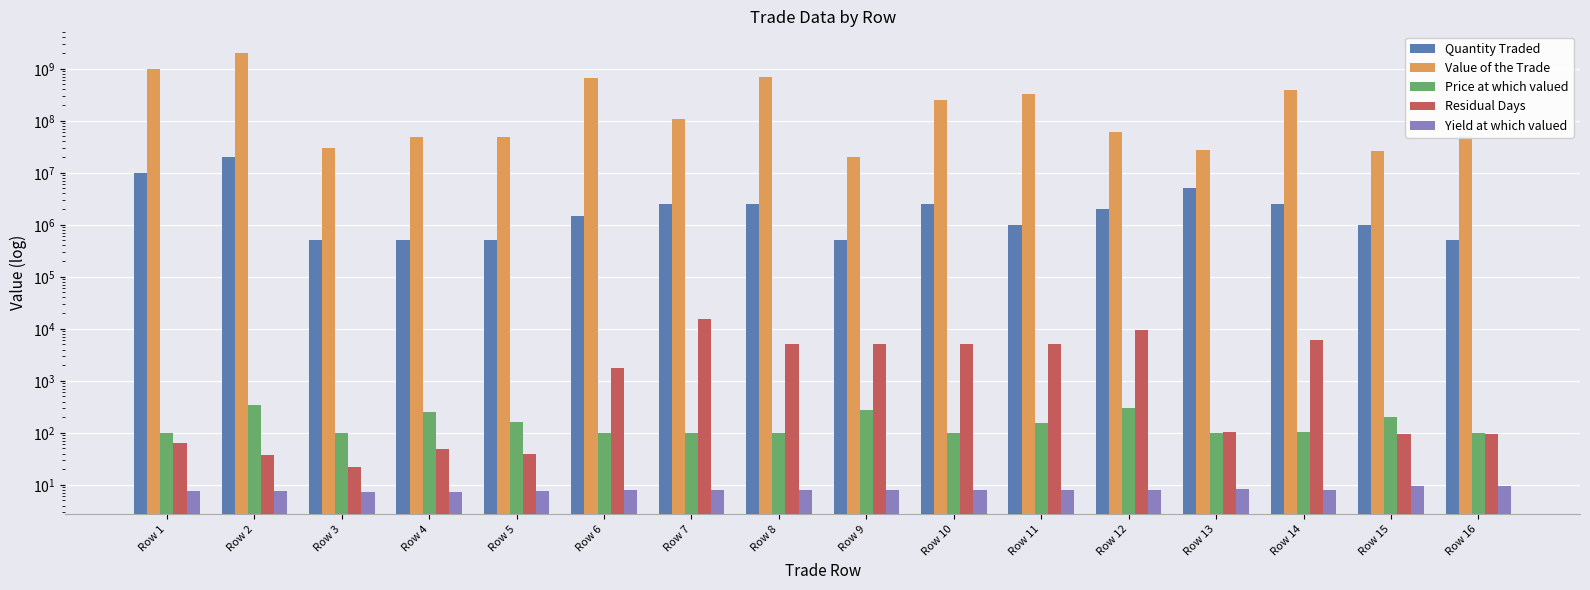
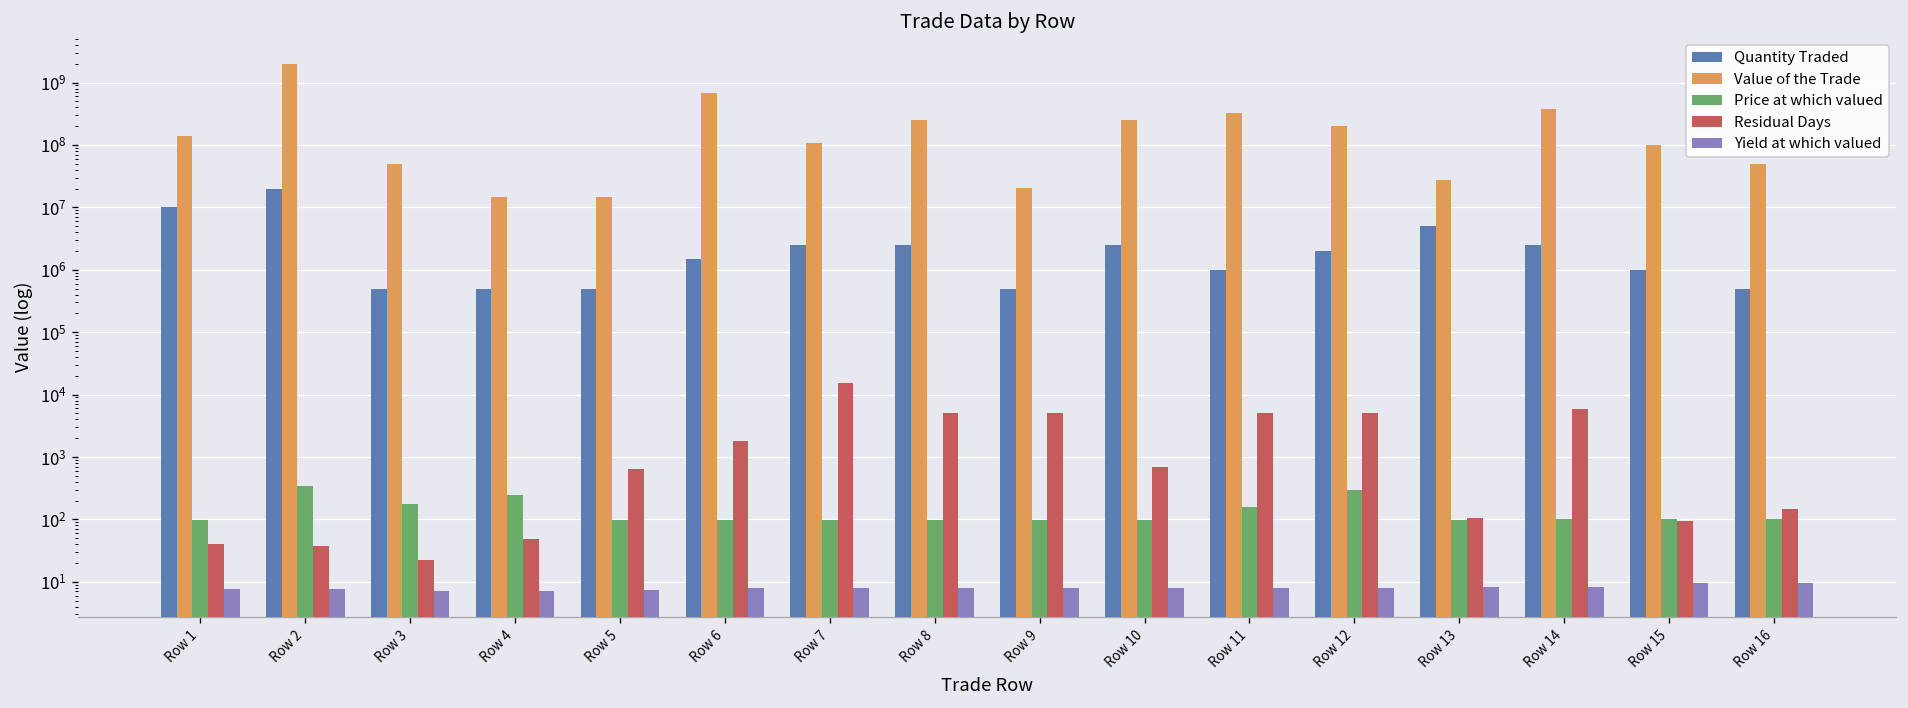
  {
    "Value of the Trade": {
-     "Row 1": 1000000000,
+     "Row 1": 140000000,
      "Row 2": 2000000000,
-     "Row 3": 30000000,
-     "Row 4": 50000000,
-     "Row 5": 50000000,
+     "Row 3": 50000000,
+     "Row 4": 15000000,
+     "Row 5": 14000000,
      "Row 6": 700000000,
      "Row 7": 110000000,
-     "Row 8": 700000000,
+     "Row 8": 200000000,
      "Row 9": 21000000,
      "Row 10": 200000000,
      "Row 11": 300000000,
-     "Row 12": 60000000,
+     "Row 12": 200000000,
      "Row 13": 30000000,
      "Row 14": 400000000,
-     "Row 15": 30000000
+     "Row 15": 100000000
    },
    "Price at which valued": {
      "Row 1": 100,
      "Row 2": 300,
-     "Row 3": 100,
+     "Row 3": 170,
      "Row 4": 200,
-     "Row 5": 160,
+     "Row 5": 100,
      "Row 6": 100,
      "Row 7": 100,
      "Row 8": 100,
-     "Row 9": 300,
+     "Row 9": 100,
      "Row 10": 100,
      "Row 11": 160,
      "Row 12": 300,
      "Row 13": 100,
      "Row 14": 100,
-     "Row 15": 200,
+     "Row 15": 100,
      "Row 16": 100
    },
    "Residual Days": {
-     "Row 1": 60,
+     "Row 1": 40,
      "Row 2": 40,
      "Row 3": 22,
      "Row 4": 50,
-     "Row 5": 40,
+     "Row 5": 600,
      "Row 6": 1800,
      "Row 7": 15000,
      "Row 8": 5000,
      "Row 9": 5000,
-     "Row 10": 5000,
+     "Row 10": 700,
      "Row 11": 5000,
-     "Row 12": 10000,
+     "Row 12": 5000,
      "Row 13": 110,
      "Row 14": 6000,
      "Row 15": 90,
-     "Row 16": 90
+     "Row 16": 150
    }
  }
